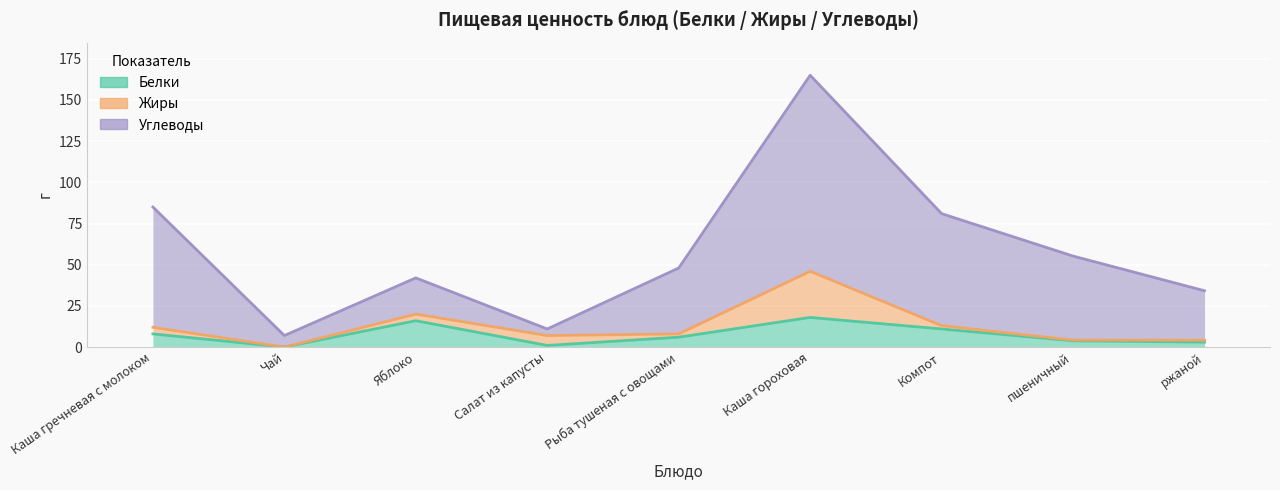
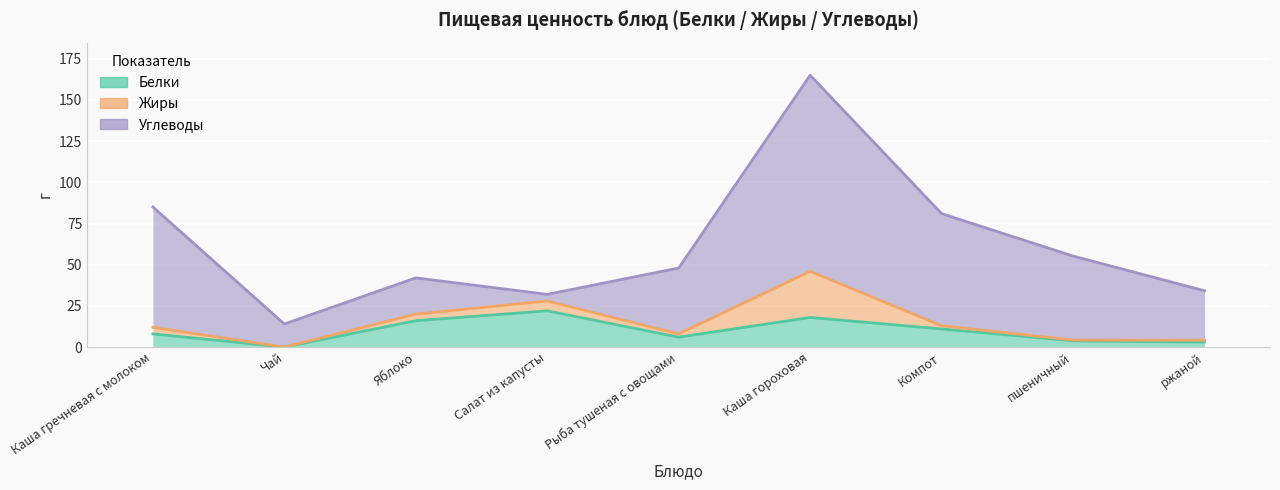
  {
    "Белки": {
      "Каша гречневая с молоком": 8,
      "Яблоко": 16,
-     "Салат из капусты": 1,
+     "Салат из капусты": 22,
      "Рыба тушеная с овощами": 6,
      "Каша гороховая": 18,
      "Компот": 11
    },
    "Жиры": {
      "Каша гречневая с молоком": 4,
      "Яблоко": 4,
      "Салат из капусты": 6,
      "Рыба тушеная с овощами": 2,
      "Каша гороховая": 28,
      "Компот": 2
    },
    "Углеводы": {
      "Каша гречневая с молоком": 73,
-     "Чай": 7,
+     "Чай": 14,
      "Яблоко": 22,
      "Салат из капусты": 4,
      "Рыба тушеная с овощами": 40,
      "Каша гороховая": 119,
      "Компот": 68,
      "пшеничный": 51,
      "ржаной": 30
    }
  }
